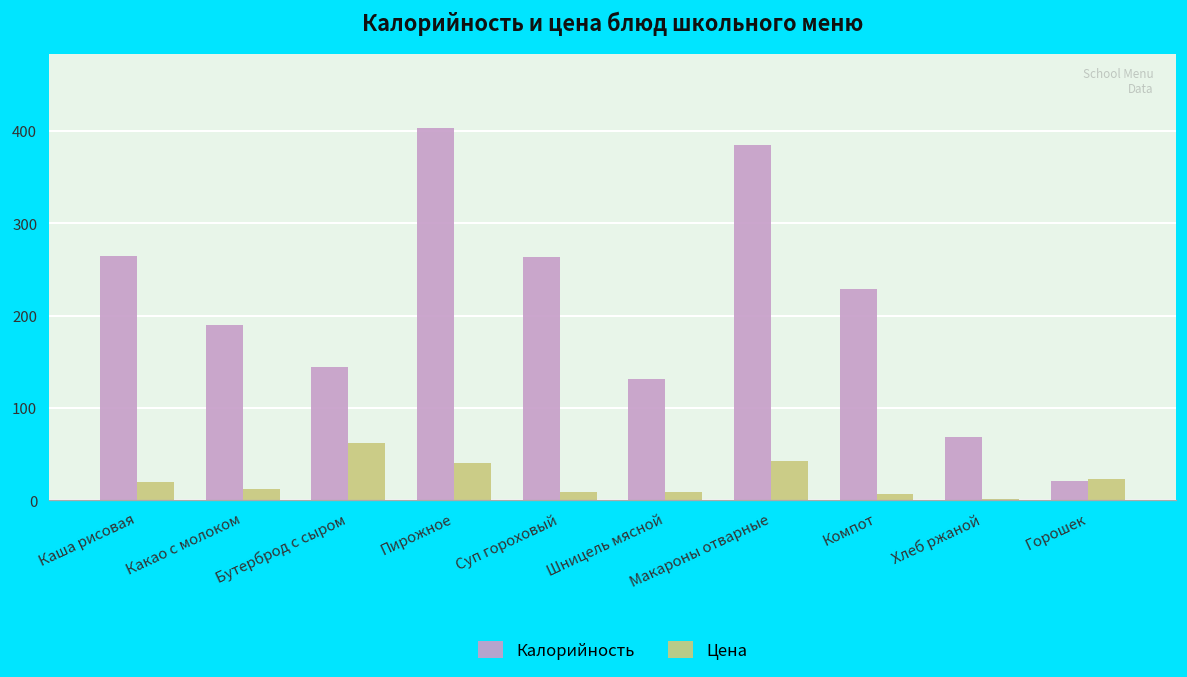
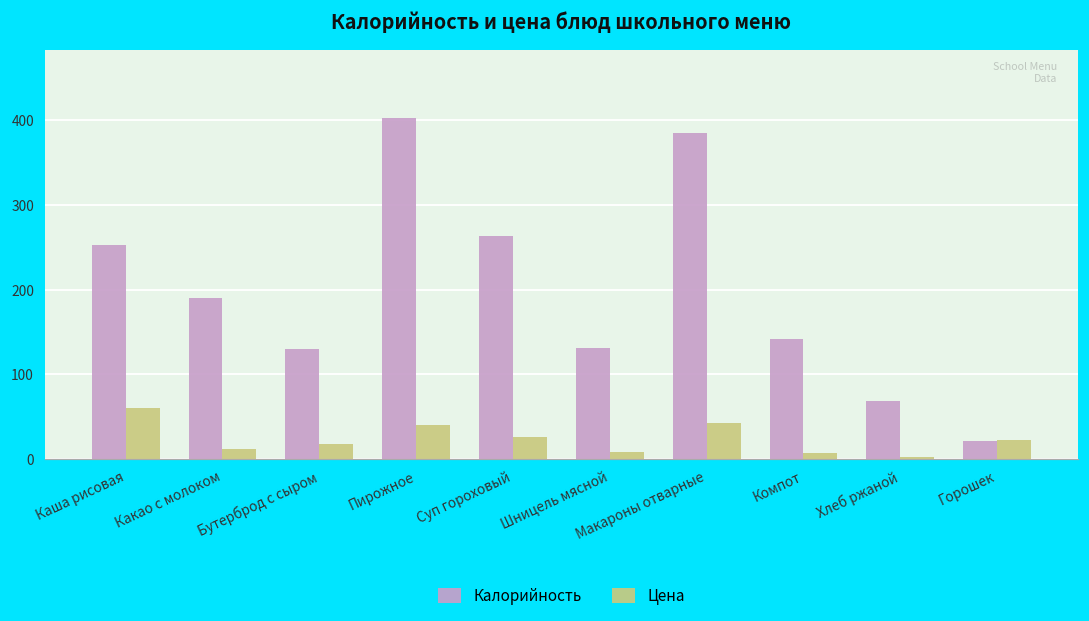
  {
    "Калорийность": {
-     "Каша рисовая": 270,
+     "Каша рисовая": 250,
      "Какао с молоком": 190,
-     "Бутерброд с сыром": 140,
+     "Бутерброд с сыром": 130,
      "Пирожное": 400,
      "Суп гороховый": 260,
      "Шницель мясной": 130,
      "Макароны отварные": 390,
-     "Компот": 230,
+     "Компот": 140,
      "Хлеб ржаной": 70,
      "Горошек": 20
    },
    "Цена": {
-     "Каша рисовая": 20,
+     "Каша рисовая": 60,
      "Какао с молоком": 10,
-     "Бутерброд с сыром": 60,
+     "Бутерброд с сыром": 20,
      "Пирожное": 40,
-     "Суп гороховый": 10,
+     "Суп гороховый": 30,
      "Шницель мясной": 10,
      "Макароны отварные": 40,
      "Компот": 10,
      "Горошек": 20
    }
  }
